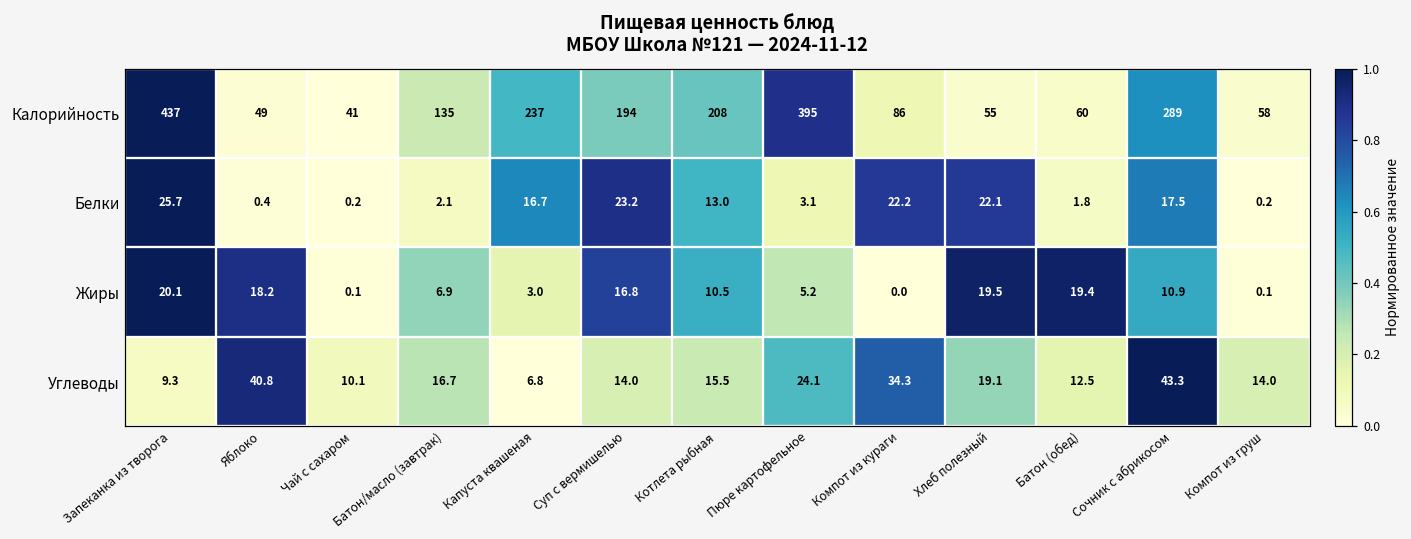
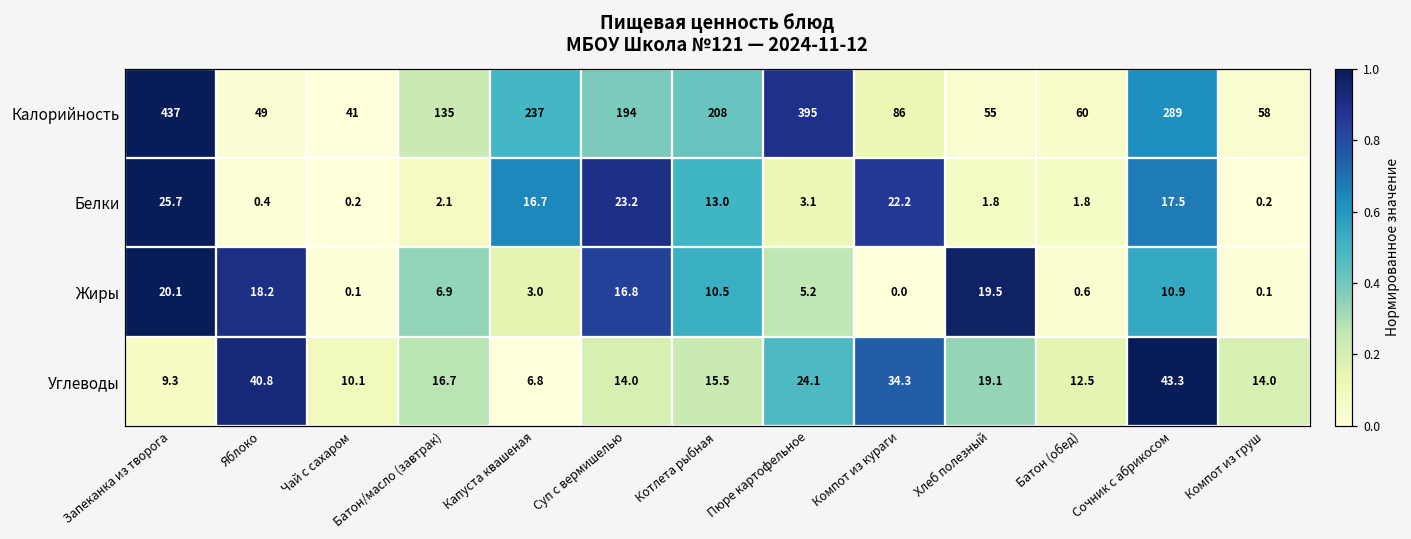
  {
    "Калорийность": {
      "Запеканка из творога": 437,
      "Яблоко": 49,
      "Чай с сахаром": 41,
      "Батон/масло (завтрак)": 135,
      "Капуста квашеная": 237,
      "Суп с вермишелью": 194,
      "Котлета рыбная": 208,
      "Пюре картофельное": 395,
      "Компот из кураги": 86,
      "Хлеб полезный": 55,
      "Батон (обед)": 60,
      "Сочник с абрикосом": 289,
      "Компот из груш": 58
    },
    "Белки": {
      "Запеканка из творога": 25.7,
      "Яблоко": 0.4,
      "Чай с сахаром": 0.2,
      "Батон/масло (завтрак)": 2.1,
      "Капуста квашеная": 16.7,
      "Суп с вермишелью": 23.2,
      "Котлета рыбная": 13.0,
      "Пюре картофельное": 3.1,
      "Компот из кураги": 22.2,
-     "Хлеб полезный": 22.1,
+     "Хлеб полезный": 1.8,
      "Батон (обед)": 1.8,
      "Сочник с абрикосом": 17.5,
      "Компот из груш": 0.2
    },
    "Жиры": {
      "Запеканка из творога": 20.1,
      "Яблоко": 18.2,
      "Чай с сахаром": 0.1,
      "Батон/масло (завтрак)": 6.9,
      "Капуста квашеная": 3.0,
      "Суп с вермишелью": 16.8,
      "Котлета рыбная": 10.5,
      "Пюре картофельное": 5.2,
      "Компот из кураги": 0.0,
      "Хлеб полезный": 19.5,
-     "Батон (обед)": 19.4,
+     "Батон (обед)": 0.6,
      "Сочник с абрикосом": 10.9,
      "Компот из груш": 0.1
    },
    "Углеводы": {
      "Запеканка из творога": 9.3,
      "Яблоко": 40.8,
      "Чай с сахаром": 10.1,
      "Батон/масло (завтрак)": 16.7,
      "Капуста квашеная": 6.8,
      "Суп с вермишелью": 14.0,
      "Котлета рыбная": 15.5,
      "Пюре картофельное": 24.1,
      "Компот из кураги": 34.3,
      "Хлеб полезный": 19.1,
      "Батон (обед)": 12.5,
      "Сочник с абрикосом": 43.3,
      "Компот из груш": 14.0
    }
  }
